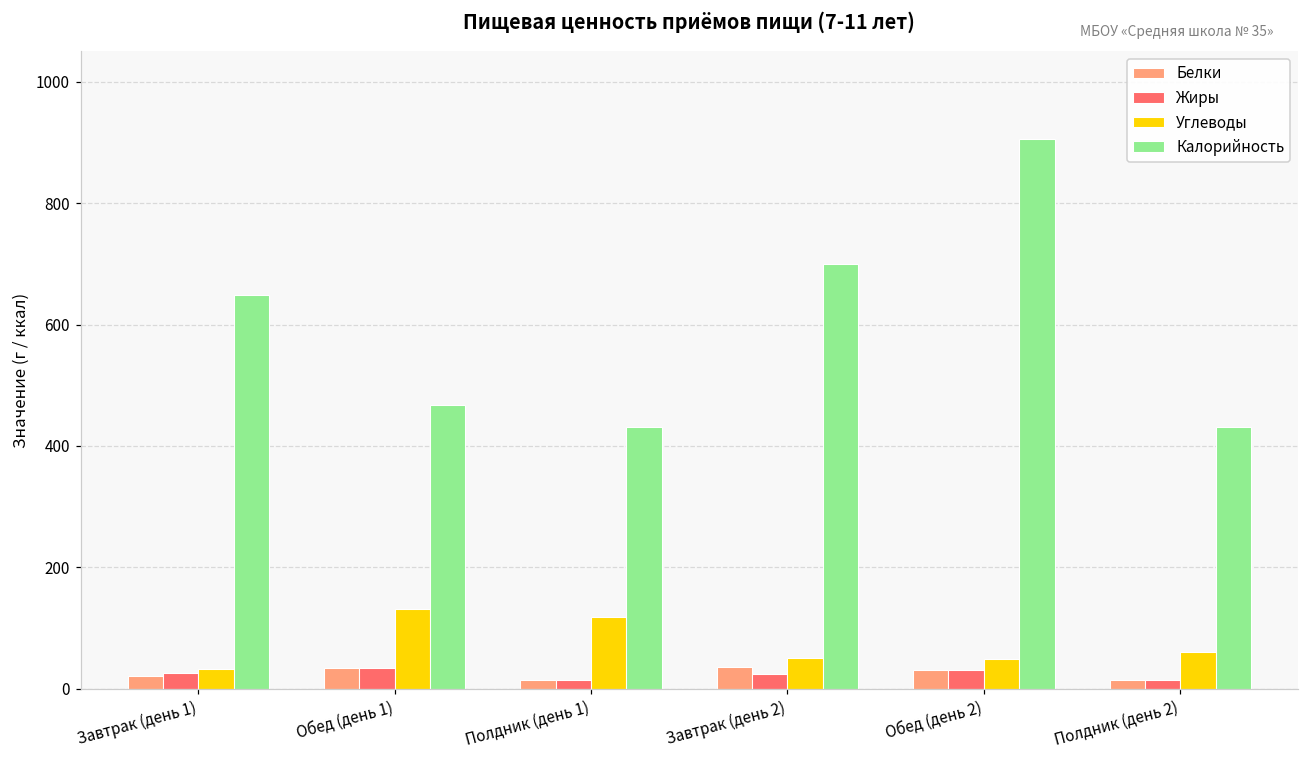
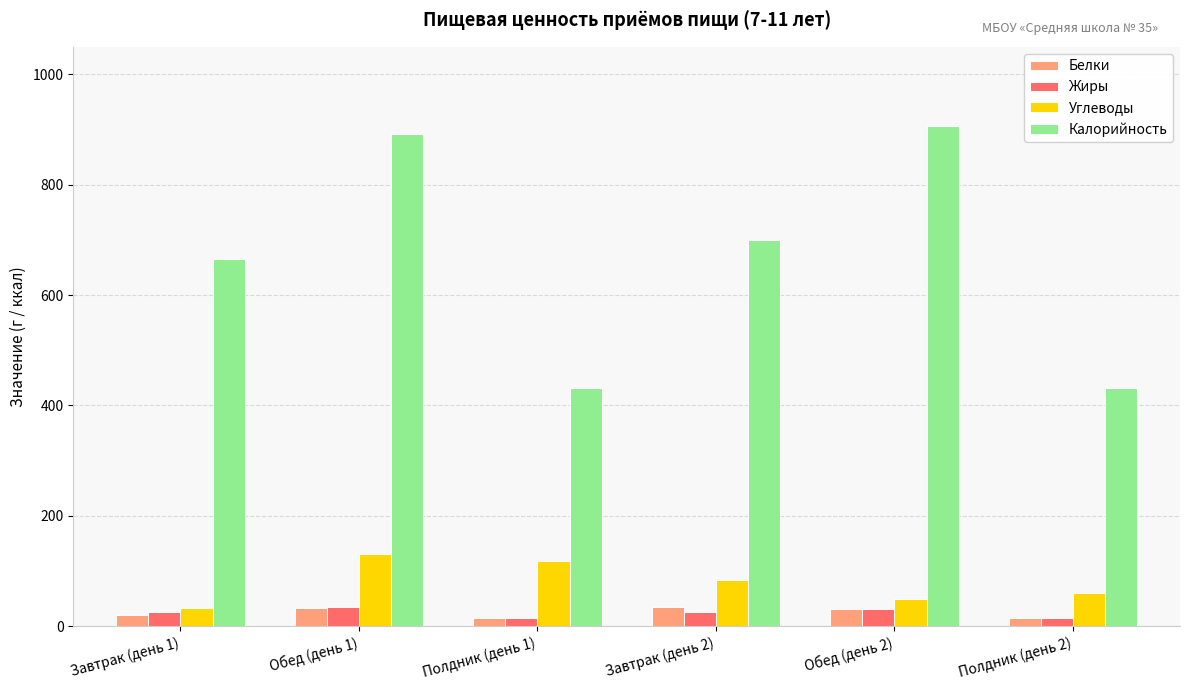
  {
    "Углеводы": {
      "Завтрак (день 1)": 30,
      "Обед (день 1)": 130,
      "Полдник (день 1)": 120,
-     "Завтрак (день 2)": 50,
+     "Завтрак (день 2)": 80,
      "Обед (день 2)": 50,
      "Полдник (день 2)": 60
    },
    "Калорийность": {
-     "Завтрак (день 1)": 650,
-     "Обед (день 1)": 470,
+     "Завтрак (день 1)": 670,
+     "Обед (день 1)": 890,
      "Полдник (день 1)": 430,
      "Завтрак (день 2)": 700,
      "Обед (день 2)": 910,
      "Полдник (день 2)": 430
    }
  }
